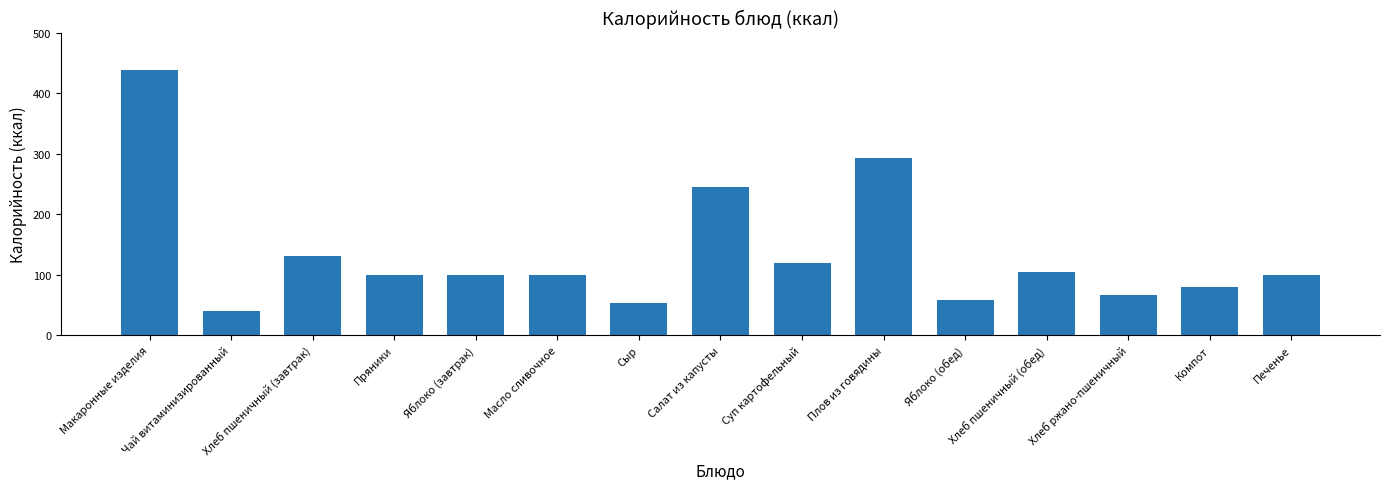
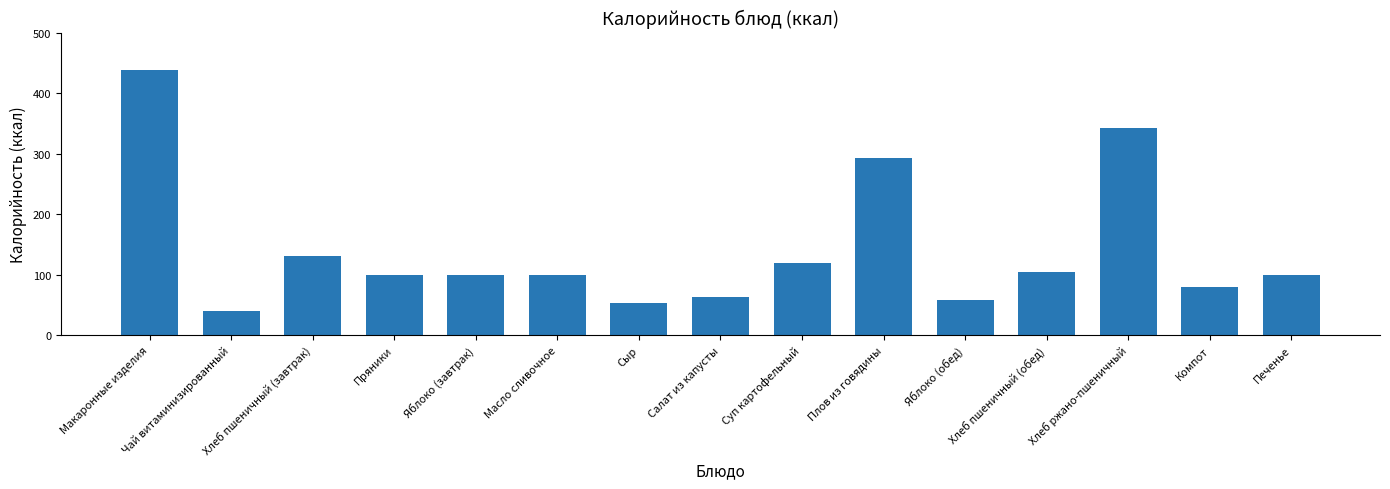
  {
    "Макаронные изделия": 440,
    "Чай витаминизированный": 40,
    "Хлеб пшеничный (завтрак)": 130,
    "Пряники": 100,
    "Яблоко (завтрак)": 100,
    "Масло сливочное": 100,
    "Сыр": 50,
-   "Салат из капусты": 240,
+   "Салат из капусты": 60,
    "Суп картофельный": 120,
    "Плов из говядины": 290,
    "Яблоко (обед)": 60,
    "Хлеб пшеничный (обед)": 100,
-   "Хлеб ржано-пшеничный": 70,
+   "Хлеб ржано-пшеничный": 340,
    "Компот": 80,
    "Печенье": 100
  }
